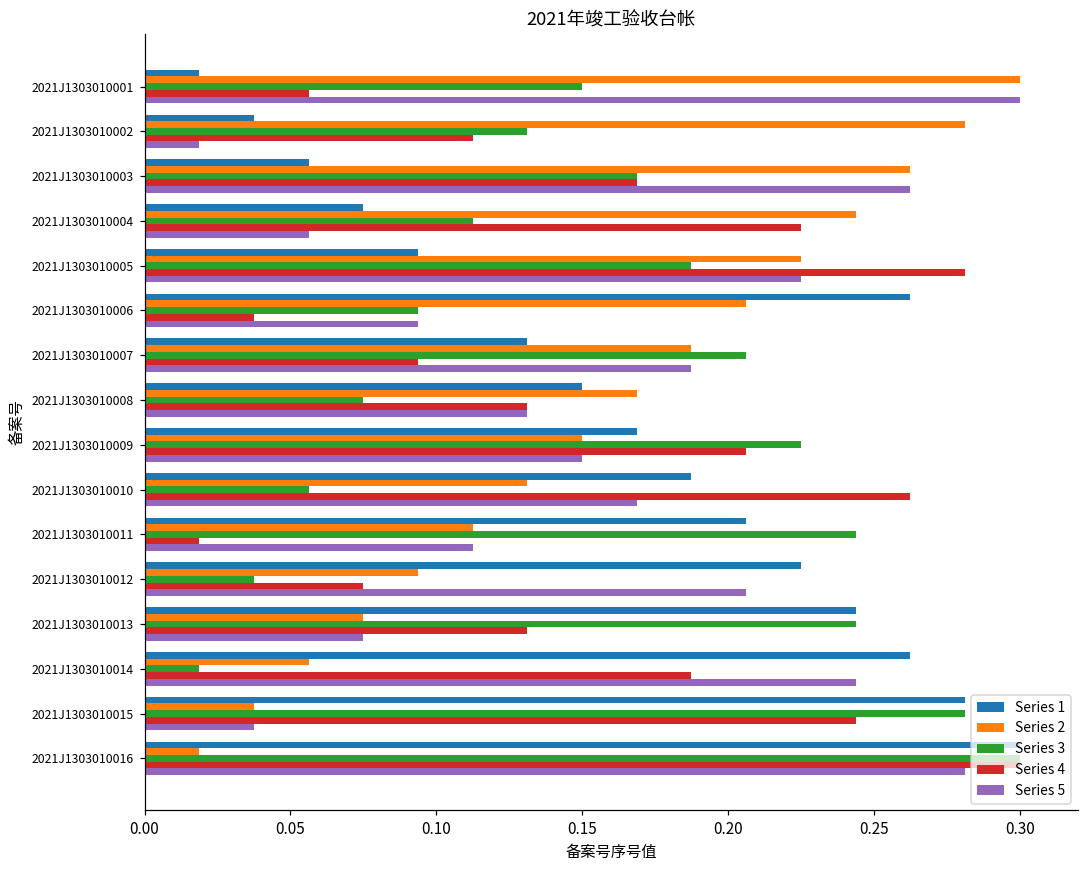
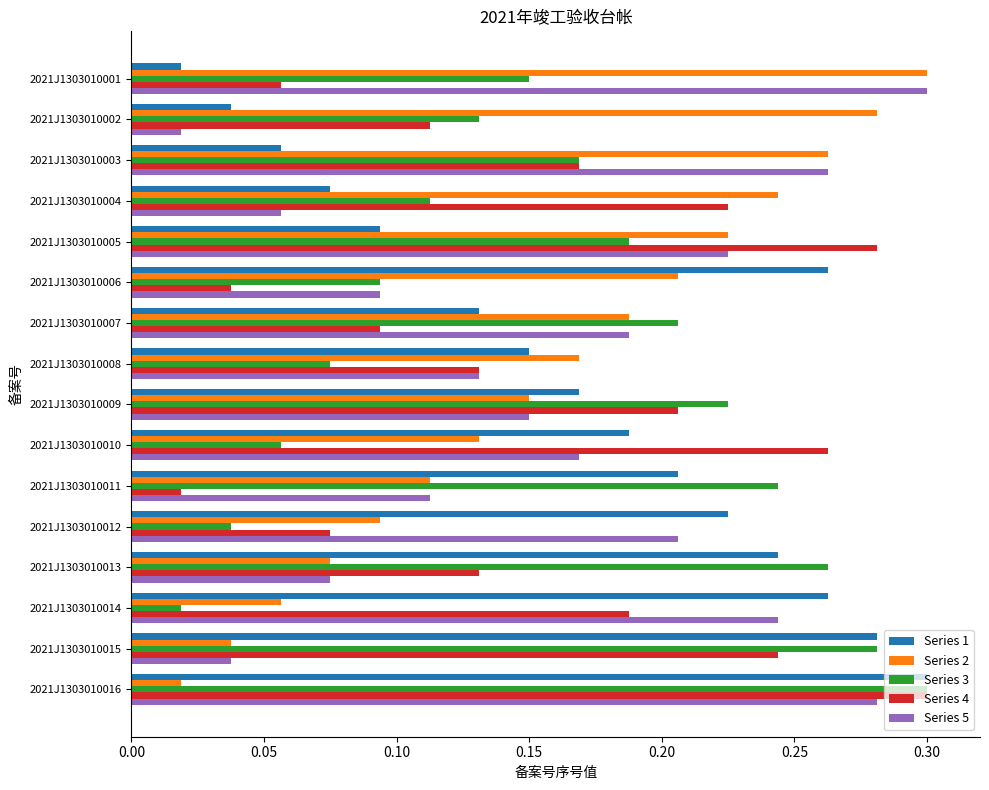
  {
    "Series 1": {
      "2021J1303010001": 0.019,
      "2021J1303010002": 0.038,
      "2021J1303010003": 0.056,
      "2021J1303010004": 0.075,
      "2021J1303010005": 0.094,
      "2021J1303010006": 0.263,
      "2021J1303010007": 0.131,
      "2021J1303010008": 0.150,
      "2021J1303010009": 0.169,
      "2021J1303010010": 0.188,
      "2021J1303010011": 0.206,
      "2021J1303010012": 0.225,
      "2021J1303010013": 0.244,
      "2021J1303010014": 0.263,
      "2021J1303010015": 0.281
    },
    "Series 2": {
      "2021J1303010001": 0.300,
      "2021J1303010002": 0.281,
      "2021J1303010003": 0.263,
      "2021J1303010004": 0.244,
      "2021J1303010005": 0.225,
      "2021J1303010006": 0.206,
      "2021J1303010007": 0.188,
      "2021J1303010008": 0.169,
      "2021J1303010009": 0.150,
      "2021J1303010010": 0.131,
      "2021J1303010011": 0.112,
      "2021J1303010012": 0.094,
      "2021J1303010013": 0.075,
      "2021J1303010014": 0.056,
      "2021J1303010015": 0.038,
      "2021J1303010016": 0.019
    },
    "Series 3": {
      "2021J1303010001": 0.150,
      "2021J1303010002": 0.131,
      "2021J1303010003": 0.169,
      "2021J1303010004": 0.112,
      "2021J1303010005": 0.188,
      "2021J1303010006": 0.094,
      "2021J1303010007": 0.206,
      "2021J1303010008": 0.075,
      "2021J1303010009": 0.225,
      "2021J1303010010": 0.056,
      "2021J1303010011": 0.244,
      "2021J1303010012": 0.038,
-     "2021J1303010013": 0.244,
+     "2021J1303010013": 0.263,
      "2021J1303010014": 0.019,
      "2021J1303010015": 0.281
    },
    "Series 4": {
      "2021J1303010001": 0.056,
      "2021J1303010002": 0.112,
      "2021J1303010003": 0.169,
      "2021J1303010004": 0.225,
      "2021J1303010005": 0.281,
      "2021J1303010006": 0.038,
      "2021J1303010007": 0.094,
      "2021J1303010008": 0.131,
      "2021J1303010009": 0.206,
      "2021J1303010010": 0.263,
      "2021J1303010011": 0.019,
      "2021J1303010012": 0.075,
      "2021J1303010013": 0.131,
      "2021J1303010014": 0.188,
      "2021J1303010015": 0.244
    },
    "Series 5": {
      "2021J1303010001": 0.300,
      "2021J1303010002": 0.019,
      "2021J1303010003": 0.263,
      "2021J1303010004": 0.056,
      "2021J1303010005": 0.225,
      "2021J1303010006": 0.094,
      "2021J1303010007": 0.188,
      "2021J1303010008": 0.131,
      "2021J1303010009": 0.150,
      "2021J1303010010": 0.169,
      "2021J1303010011": 0.112,
      "2021J1303010012": 0.206,
      "2021J1303010013": 0.075,
      "2021J1303010014": 0.244,
      "2021J1303010015": 0.038,
      "2021J1303010016": 0.281
    }
  }
